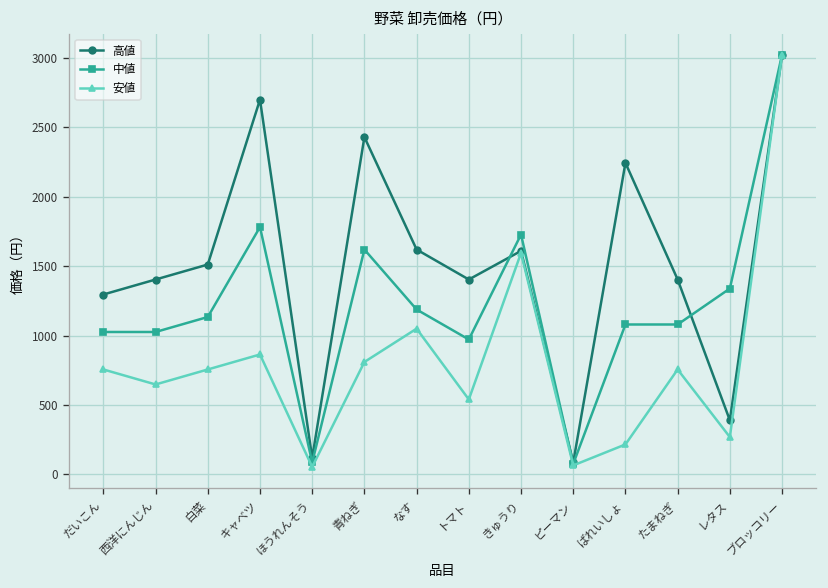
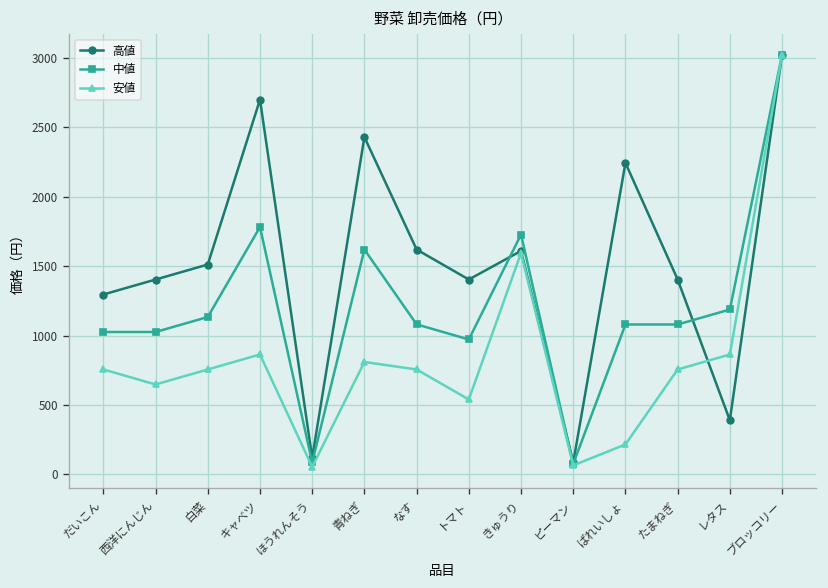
  {
    "高値": {
      "だいこん": 1300,
      "西洋にんじん": 1400,
      "白菜": 1510,
      "キャベツ": 2700,
      "ほうれんそう": 120,
      "青ねぎ": 2430,
      "なす": 1620,
      "トマト": 1400,
      "ばれいしょ": 2240,
      "たまねぎ": 1400,
      "レタス": 390
    },
    "中値": {
      "だいこん": 1030,
      "西洋にんじん": 1030,
      "白菜": 1130,
      "キャベツ": 1780,
      "ほうれんそう": 90,
      "青ねぎ": 1620,
-     "なす": 1190,
+     "なす": 1080,
      "トマト": 970,
      "きゅうり": 1730,
      "ばれいしょ": 1080,
      "たまねぎ": 1080,
-     "レタス": 1340
+     "レタス": 1190
    },
    "安値": {
      "だいこん": 760,
      "西洋にんじん": 650,
      "白菜": 760,
      "キャベツ": 860,
      "ほうれんそう": 50,
      "青ねぎ": 810,
-     "なす": 1050,
+     "なす": 760,
      "トマト": 540,
      "ばれいしょ": 220,
      "たまねぎ": 760,
-     "レタス": 270
+     "レタス": 860
    }
  }
